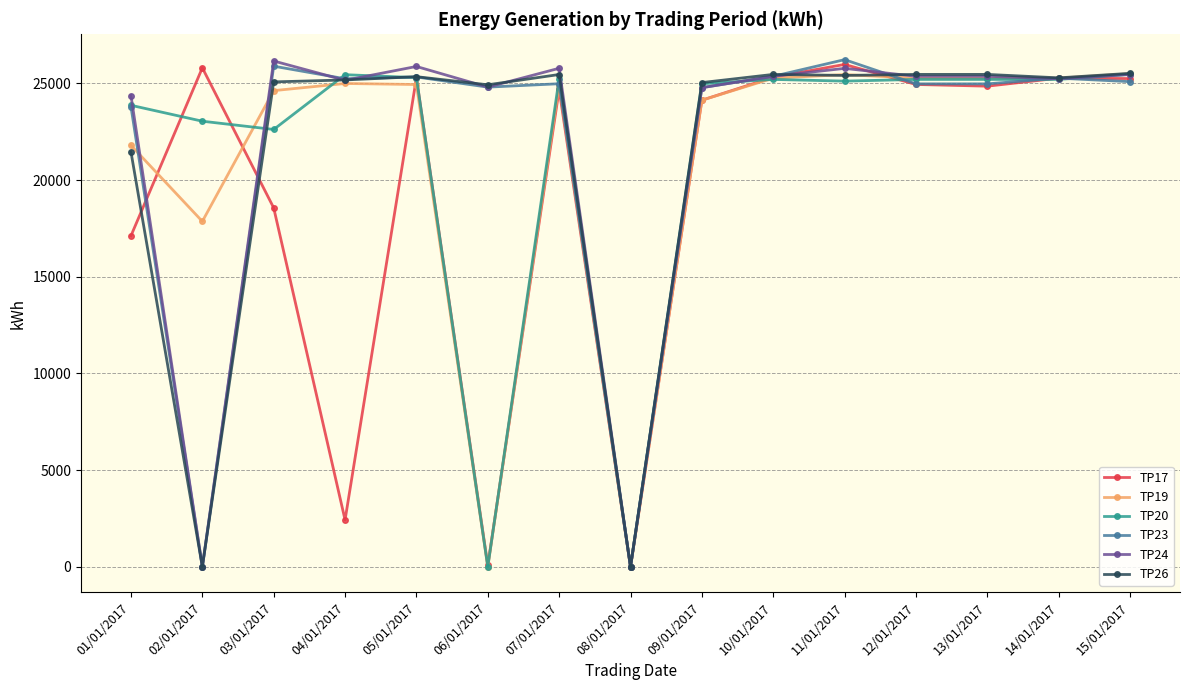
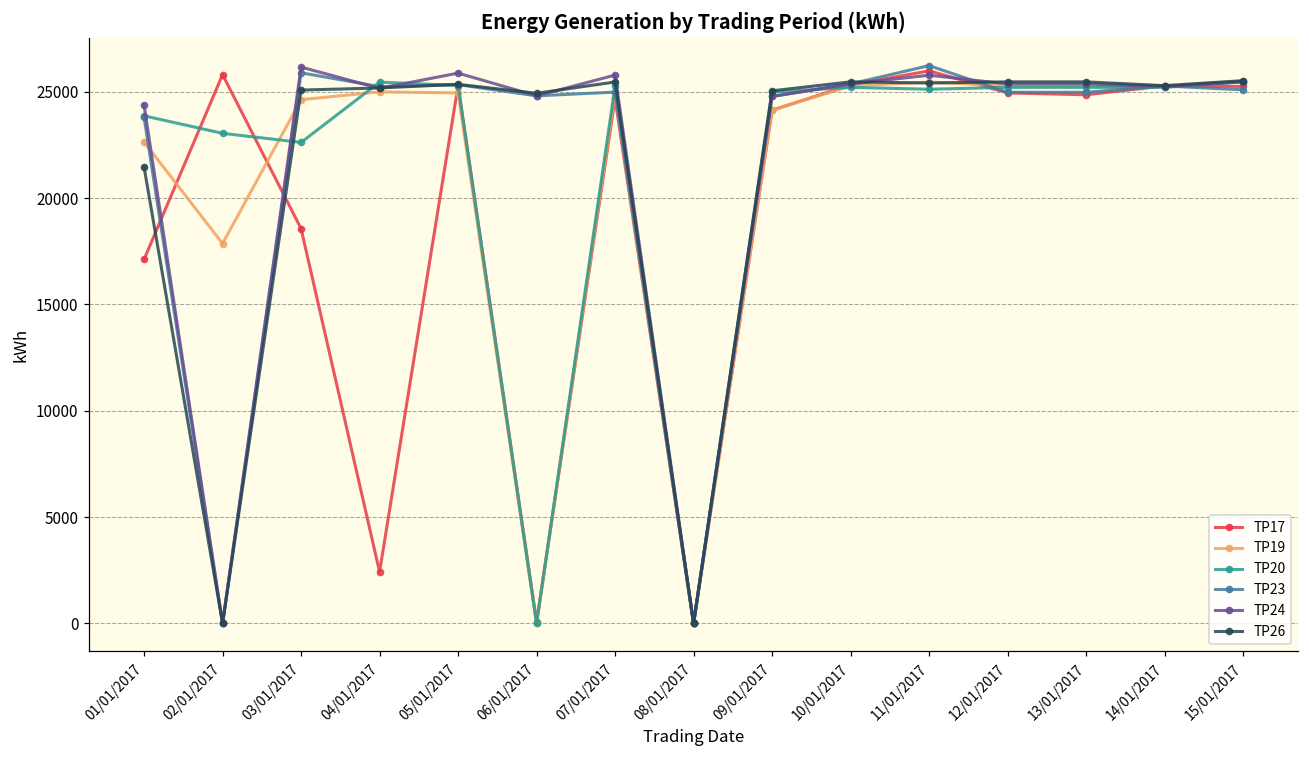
  {
    "TP17": {
      "01/01/2017": 17100,
      "02/01/2017": 25800,
      "03/01/2017": 18600,
      "04/01/2017": 2400,
      "07/01/2017": 24700,
      "11/01/2017": 26000,
      "15/01/2017": 25300
    },
    "TP19": {
-     "01/01/2017": 21800,
+     "01/01/2017": 22600,
      "02/01/2017": 17900,
      "03/01/2017": 24600,
      "04/01/2017": 25000,
      "05/01/2017": 24900
    },
    "TP24": {
      "01/01/2017": 24400,
      "03/01/2017": 26200,
      "05/01/2017": 25900,
      "07/01/2017": 25800,
      "11/01/2017": 25800
    },
    "TP26": {
      "01/01/2017": 21500,
      "03/01/2017": 25100,
      "07/01/2017": 25500
    }
  }
